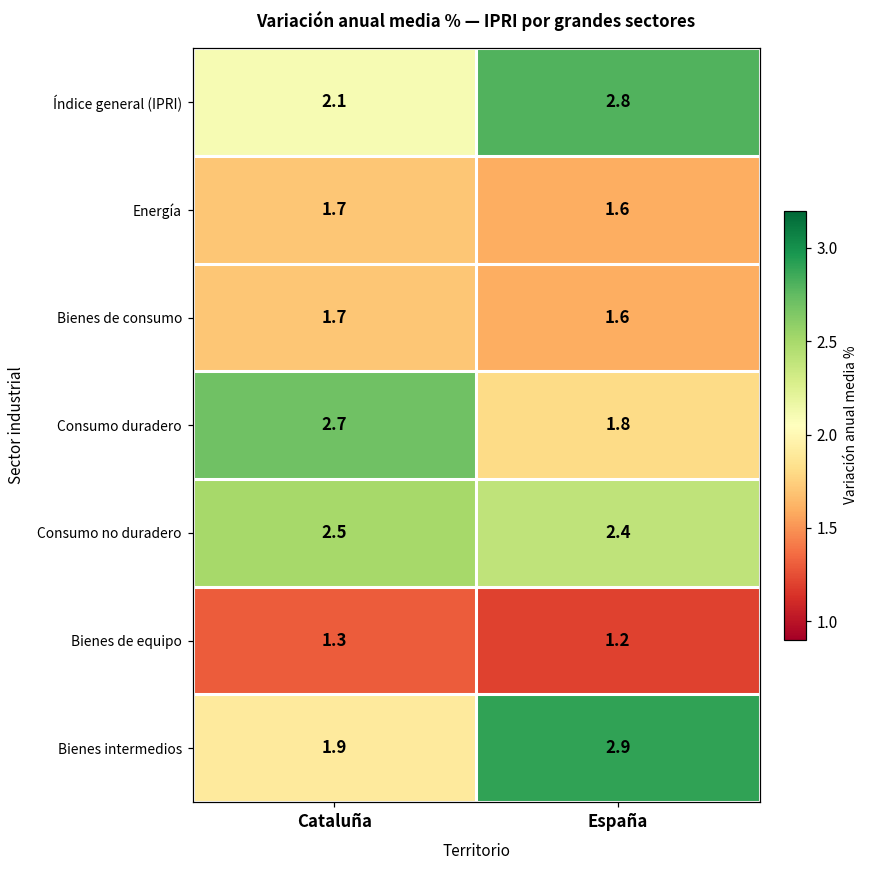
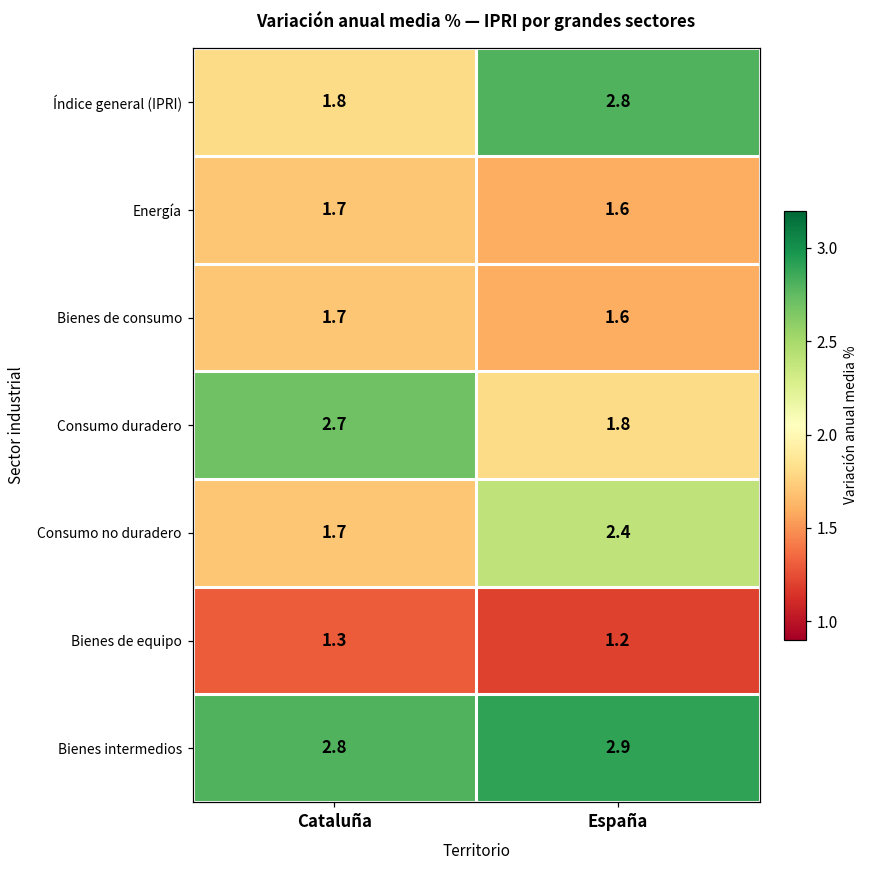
  {
    "Índice general (IPRI)": {
-     "Cataluña": 2.1,
+     "Cataluña": 1.8,
      "España": 2.8
    },
    "Energía": {
      "Cataluña": 1.7,
      "España": 1.6
    },
    "Bienes de consumo": {
      "Cataluña": 1.7,
      "España": 1.6
    },
    "Consumo duradero": {
      "Cataluña": 2.7,
      "España": 1.8
    },
    "Consumo no duradero": {
-     "Cataluña": 2.5,
+     "Cataluña": 1.7,
      "España": 2.4
    },
    "Bienes de equipo": {
      "Cataluña": 1.3,
      "España": 1.2
    },
    "Bienes intermedios": {
-     "Cataluña": 1.9,
+     "Cataluña": 2.8,
      "España": 2.9
    }
  }
